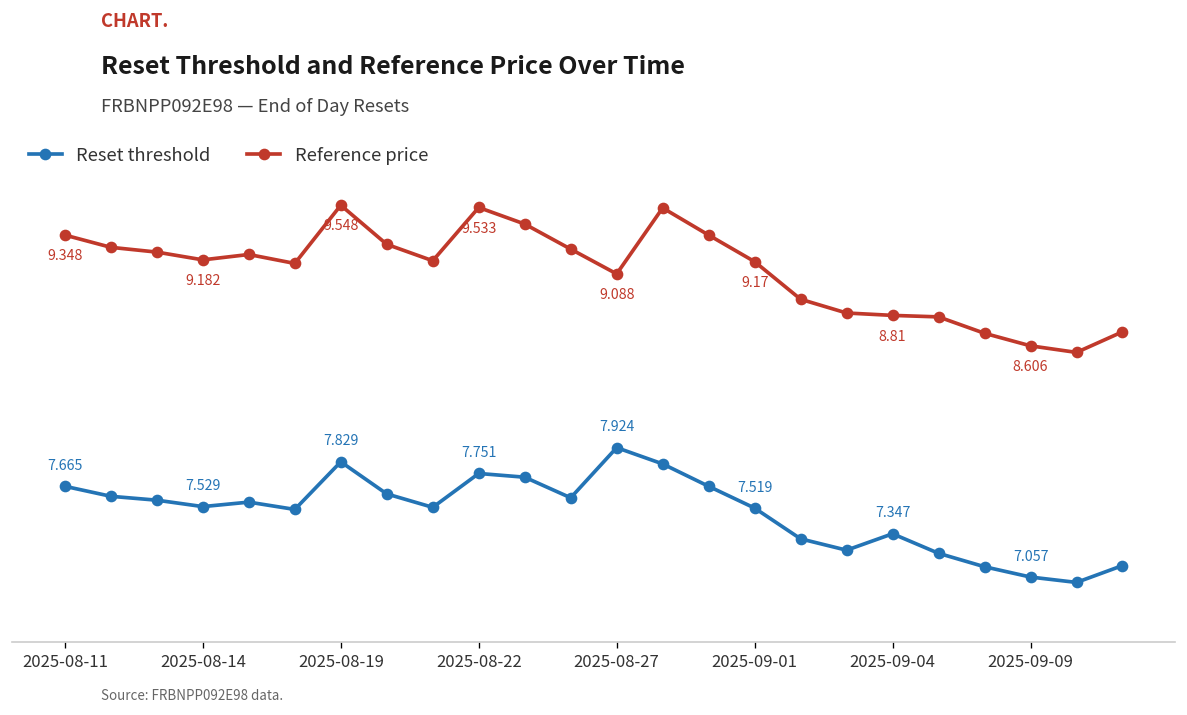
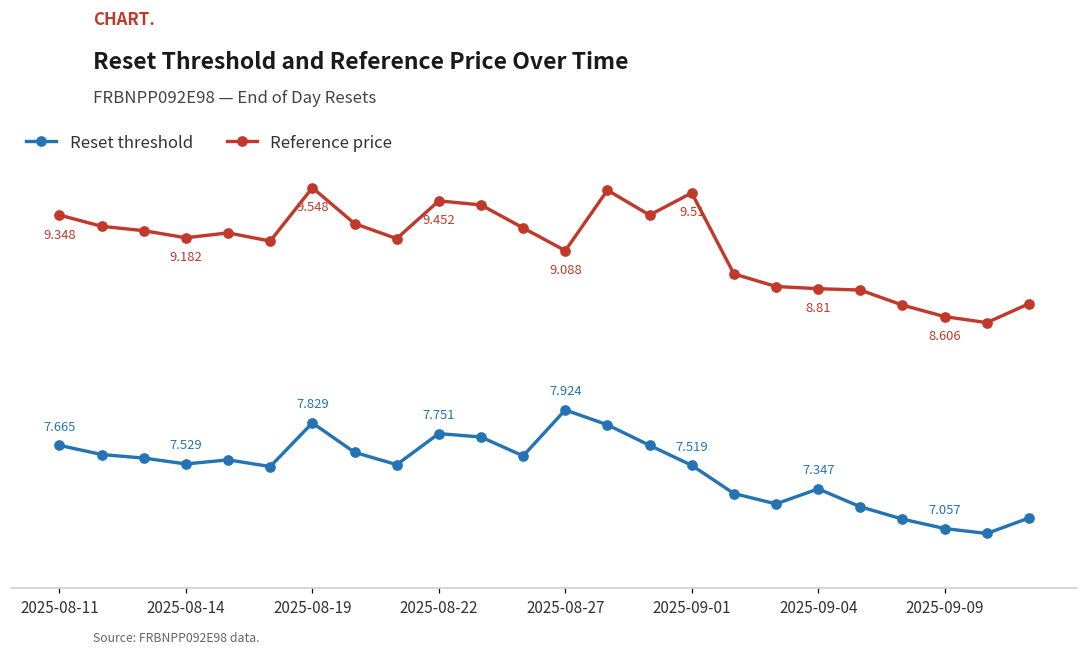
  {
    "Reset threshold": {
      "2025-08-11": 7.665,
      "2025-08-14": 7.529,
      "2025-08-19": 7.829,
      "2025-08-22": 7.751,
      "2025-08-27": 7.924,
      "2025-09-01": 7.519,
      "2025-09-04": 7.347,
      "2025-09-09": 7.057
    },
    "Reference price": {
      "2025-08-11": 9.348,
      "2025-08-14": 9.182,
      "2025-08-19": 9.548,
-     "2025-08-22": 9.533,
+     "2025-08-22": 9.452,
      "2025-08-27": 9.088,
-     "2025-09-01": 9.17,
+     "2025-09-01": 9.51,
      "2025-09-04": 8.81,
      "2025-09-09": 8.606
    }
  }
